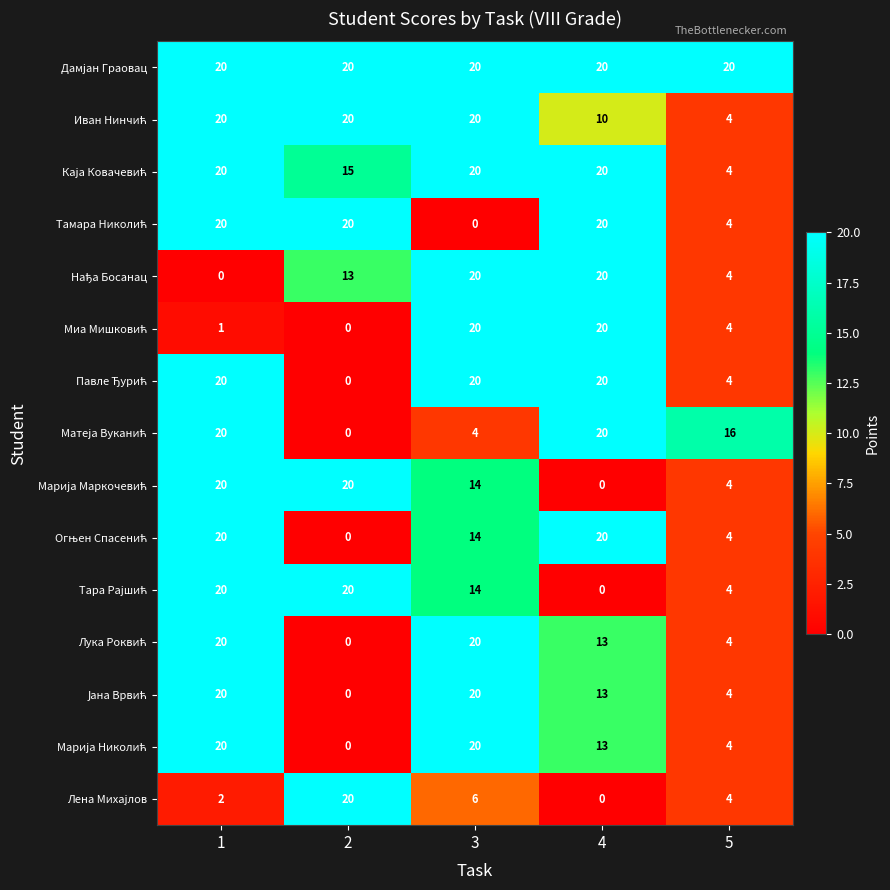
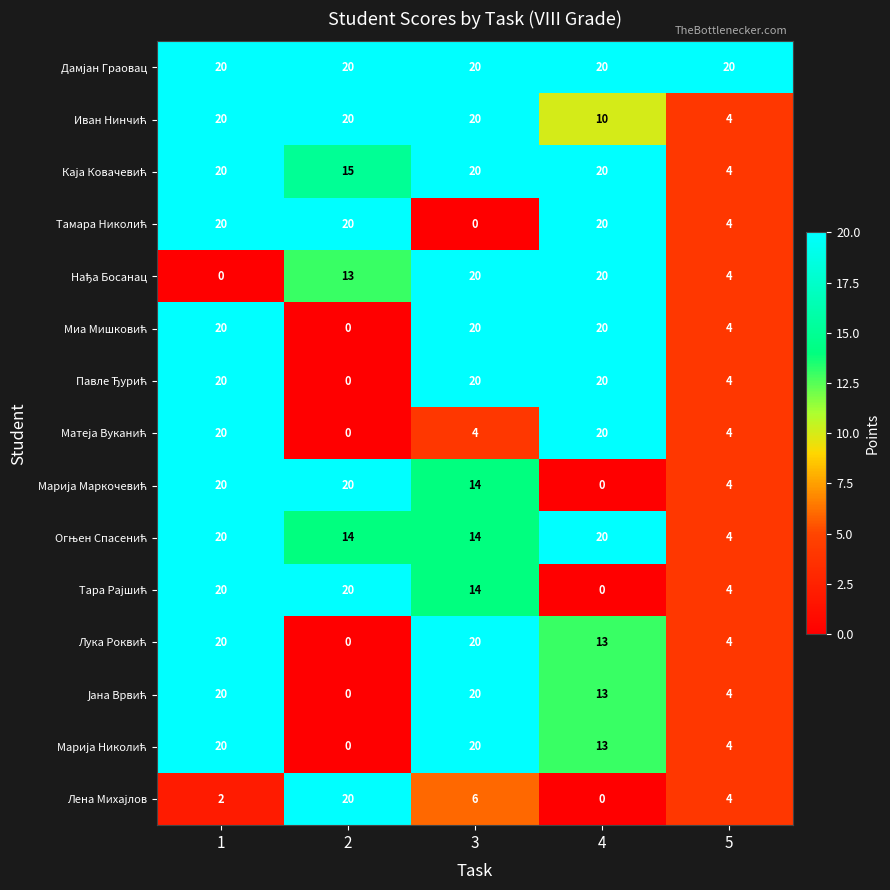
  {
    "Дамјан Граовац": {
      "1": 20,
      "2": 20,
      "3": 20,
      "4": 20,
      "5": 20
    },
    "Иван Нинчић": {
      "1": 20,
      "2": 20,
      "3": 20,
      "4": 10,
      "5": 4
    },
    "Каја Ковачевић": {
      "1": 20,
      "2": 15,
      "3": 20,
      "4": 20,
      "5": 4
    },
    "Тамара Николић": {
      "1": 20,
      "2": 20,
      "3": 0,
      "4": 20,
      "5": 4
    },
    "Нађа Босанац": {
      "1": 0,
      "2": 13,
      "3": 20,
      "4": 20,
      "5": 4
    },
    "Миа Мишковић": {
-     "1": 1,
+     "1": 20,
      "2": 0,
      "3": 20,
      "4": 20,
      "5": 4
    },
    "Павле Ђурић": {
      "1": 20,
      "2": 0,
      "3": 20,
      "4": 20,
      "5": 4
    },
    "Матеја Вуканић": {
      "1": 20,
      "2": 0,
      "3": 4,
      "4": 20,
-     "5": 16
+     "5": 4
    },
    "Марија Маркочевић": {
      "1": 20,
      "2": 20,
      "3": 14,
      "4": 0,
      "5": 4
    },
    "Огњен Спасенић": {
      "1": 20,
-     "2": 0,
+     "2": 14,
      "3": 14,
      "4": 20,
      "5": 4
    },
    "Тара Рајшић": {
      "1": 20,
      "2": 20,
      "3": 14,
      "4": 0,
      "5": 4
    },
    "Лука Роквић": {
      "1": 20,
      "2": 0,
      "3": 20,
      "4": 13,
      "5": 4
    },
    "Јана Врвић": {
      "1": 20,
      "2": 0,
      "3": 20,
      "4": 13,
      "5": 4
    },
    "Марија Николић": {
      "1": 20,
      "2": 0,
      "3": 20,
      "4": 13,
      "5": 4
    },
    "Лена Михајлов": {
      "1": 2,
      "2": 20,
      "3": 6,
      "4": 0,
      "5": 4
    }
  }
